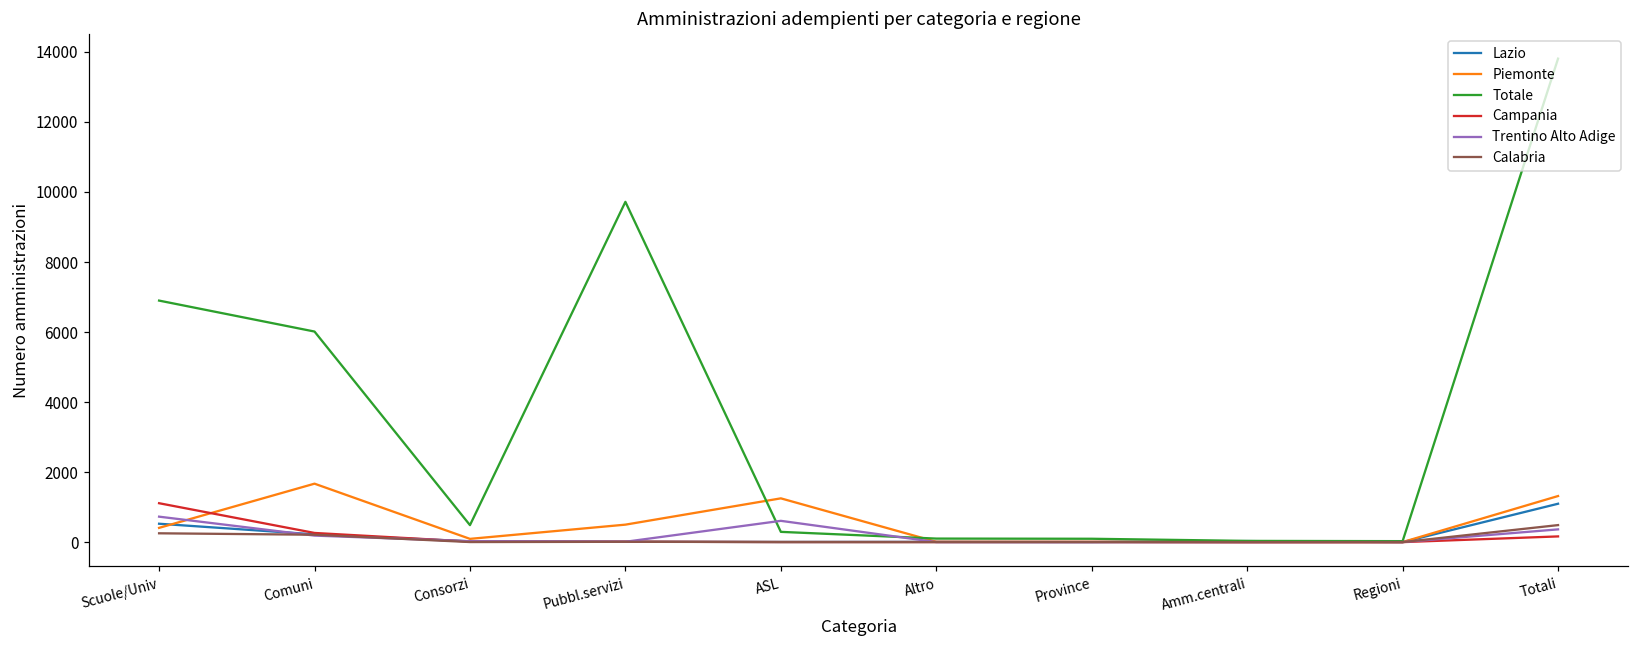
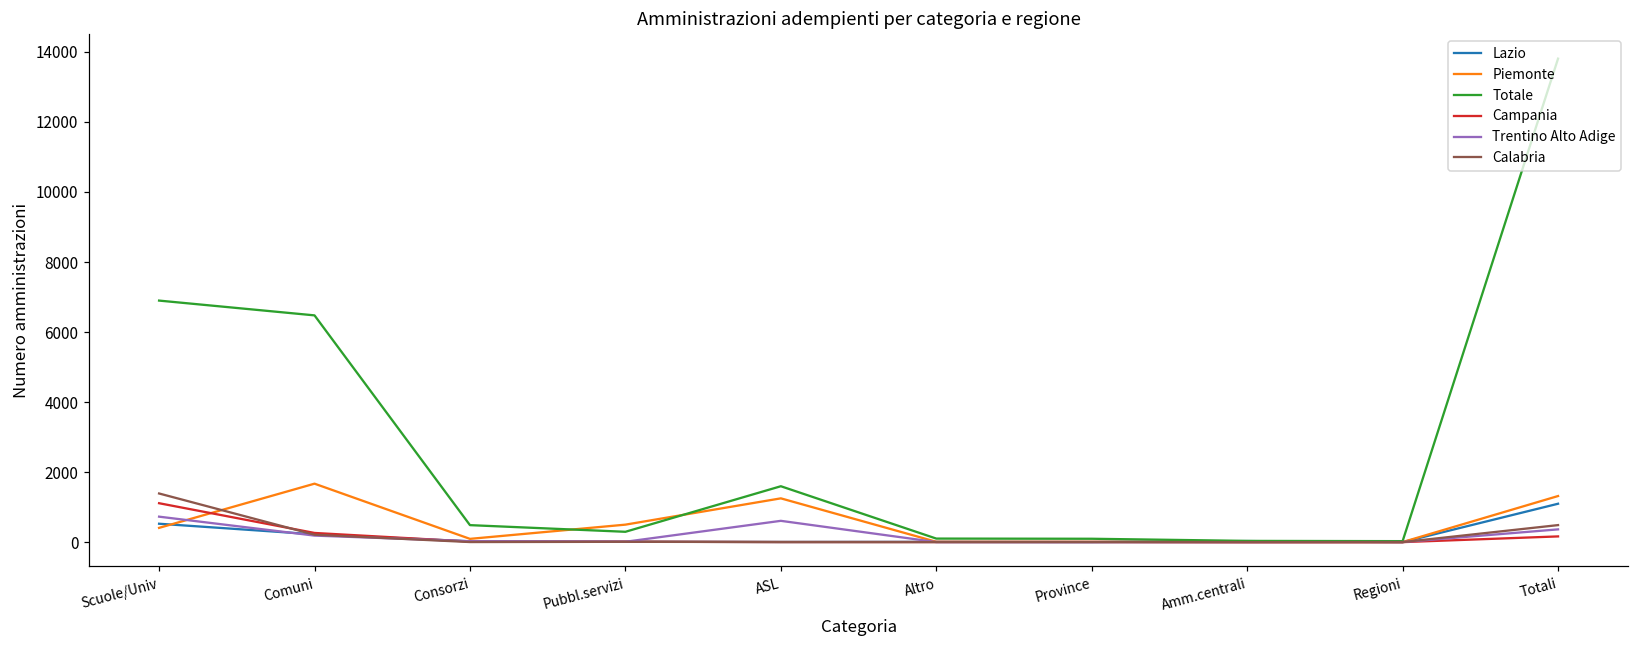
  {
    "Lazio": {
      "Scuole/Univ": 500,
      "Totali": 1100
    },
    "Piemonte": {
      "Scuole/Univ": 400,
      "Comuni": 1700,
      "Pubbl.servizi": 500,
      "ASL": 1300,
      "Totali": 1300
    },
    "Totale": {
      "Scuole/Univ": 6900,
-     "Comuni": 6000,
+     "Comuni": 6500,
      "Consorzi": 500,
-     "Pubbl.servizi": 9700,
-     "ASL": 300,
+     "Pubbl.servizi": 300,
+     "ASL": 1600,
      "Altro": 100,
      "Province": 100
    },
    "Campania": {
      "Scuole/Univ": 1100,
      "Totali": 200
    },
    "Trentino Alto Adige": {
      "Scuole/Univ": 700,
      "ASL": 600,
      "Totali": 400
    },
    "Calabria": {
-     "Scuole/Univ": 300,
+     "Scuole/Univ": 1400,
      "Totali": 500
    }
  }
